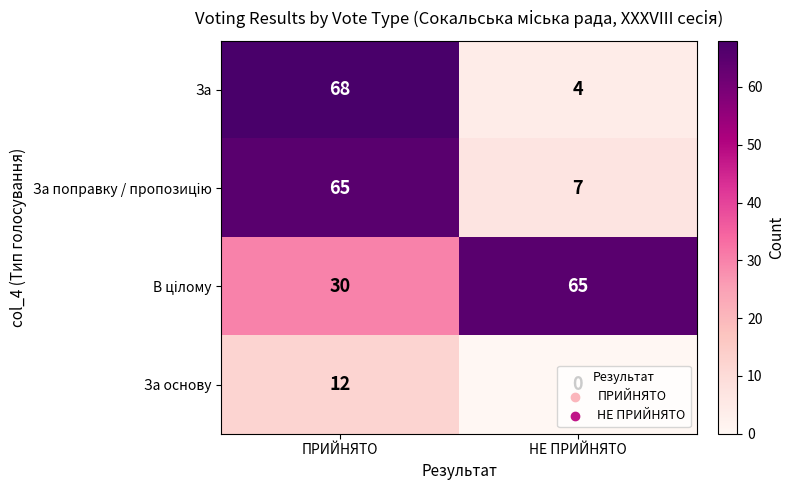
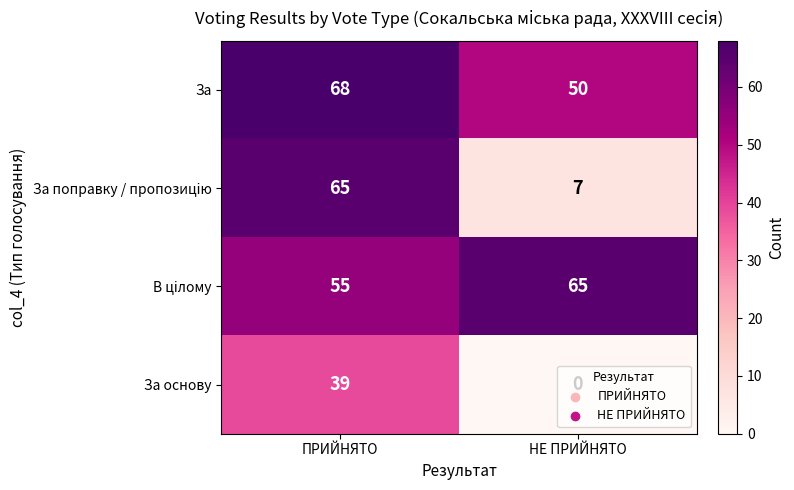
  {
    "За": {
      "ПРИЙНЯТО": 68,
-     "НЕ ПРИЙНЯТО": 4
+     "НЕ ПРИЙНЯТО": 50
    },
    "За поправку / пропозицію": {
      "ПРИЙНЯТО": 65,
      "НЕ ПРИЙНЯТО": 7
    },
    "В цілому": {
-     "ПРИЙНЯТО": 30,
+     "ПРИЙНЯТО": 55,
      "НЕ ПРИЙНЯТО": 65
    },
    "За основу": {
-     "ПРИЙНЯТО": 12
+     "ПРИЙНЯТО": 39
    }
  }
